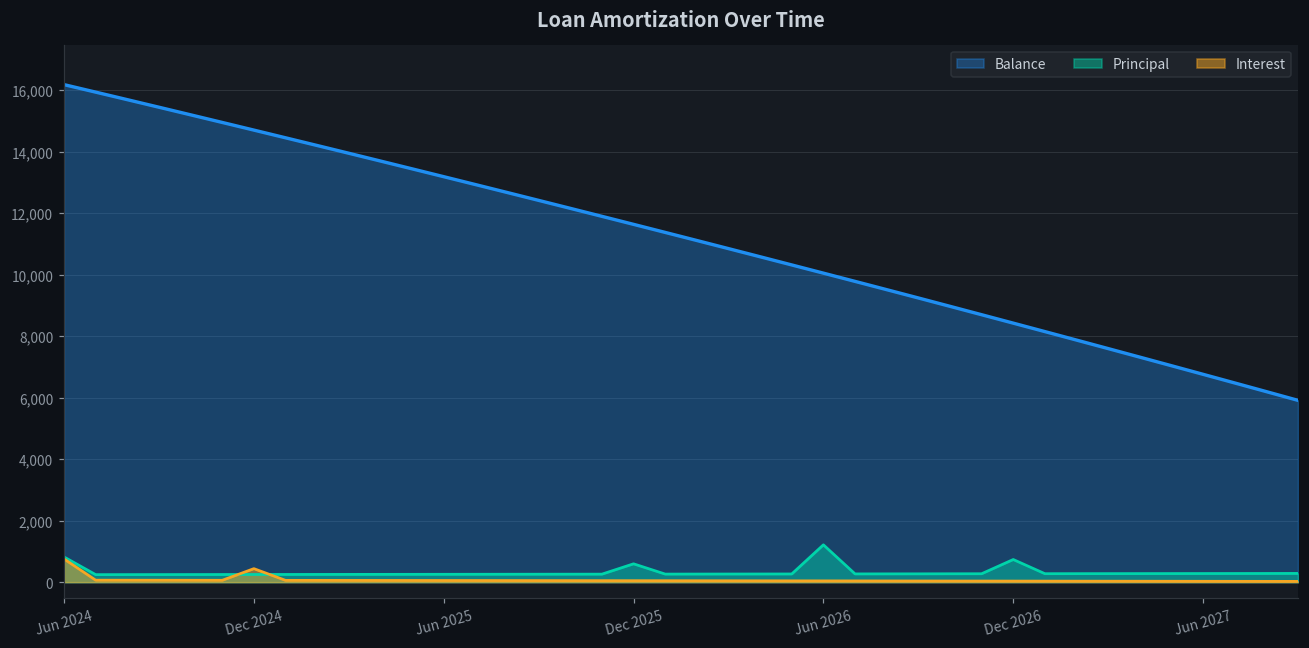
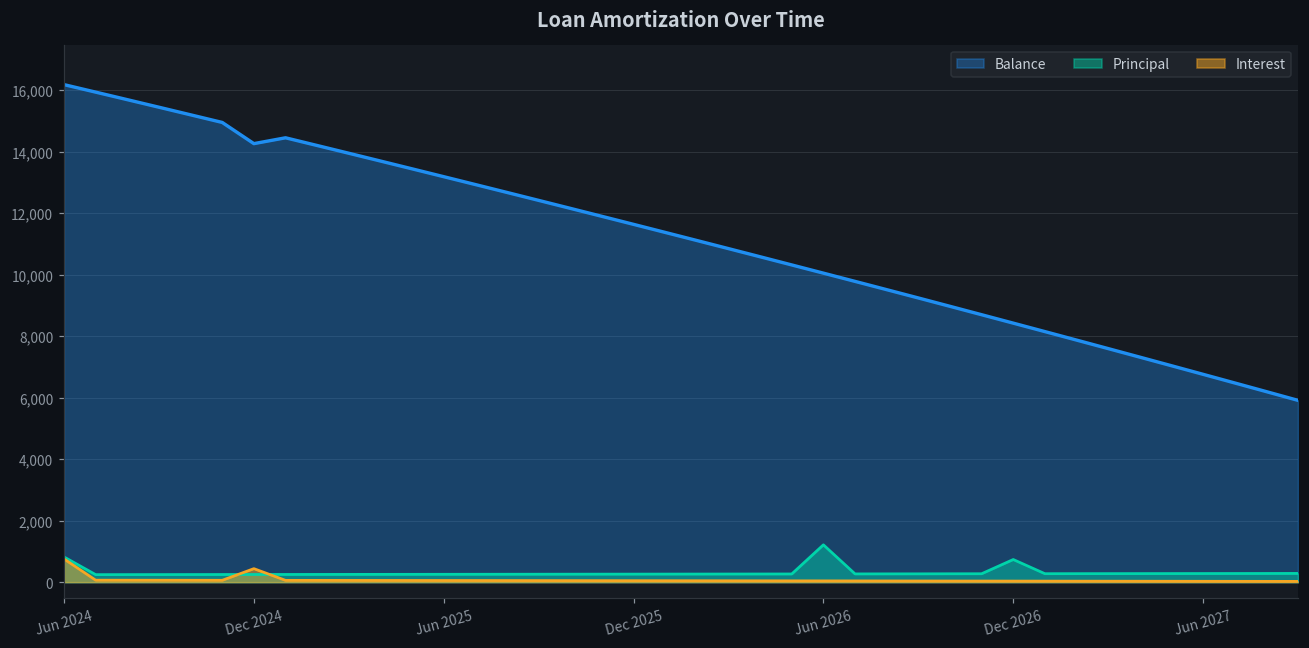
  {
    "Balance": {
      "Jun 2024": "16,200",
-     "Dec 2024": "14,700",
+     "Dec 2024": "14,300",
      "Jun 2025": "13,200",
      "Dec 2025": "11,600",
      "Jun 2026": "10,100",
      "Dec 2026": "8,400",
      "Jun 2027": "6,800"
    },
    "Principal": {
      "Dec 2024": "200",
      "Jun 2025": "300",
-     "Dec 2025": "600",
+     "Dec 2025": "300",
      "Jun 2026": "1,200",
      "Dec 2026": "700",
      "Jun 2027": "300"
    },
    "Interest": {
      "Dec 2024": "400",
      "Jun 2025": "100",
      "Dec 2025": "0",
      "Jun 2026": "0",
      "Dec 2026": "0",
      "Jun 2027": "0"
    }
  }
